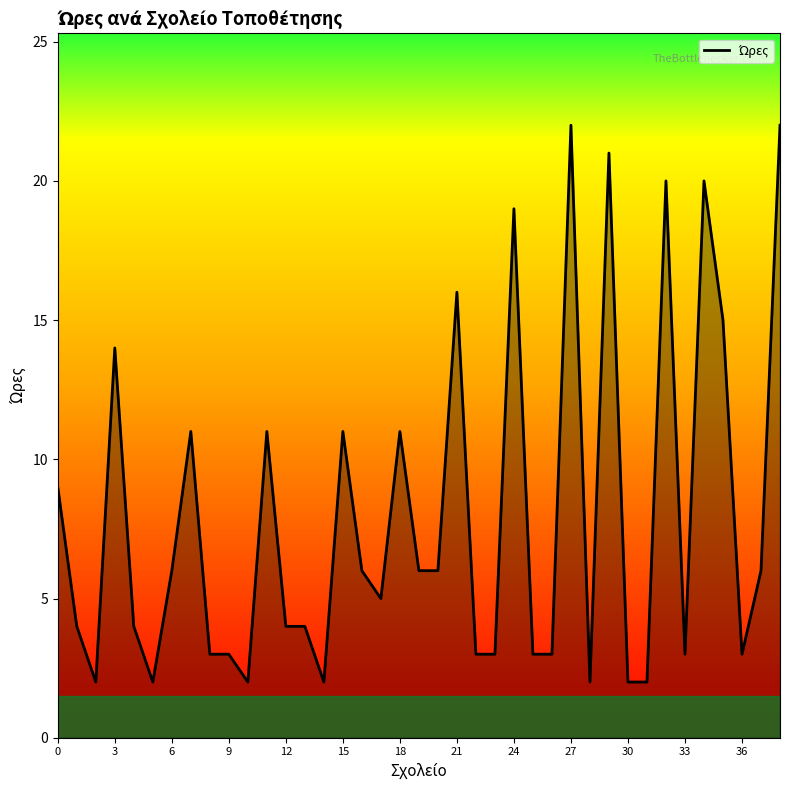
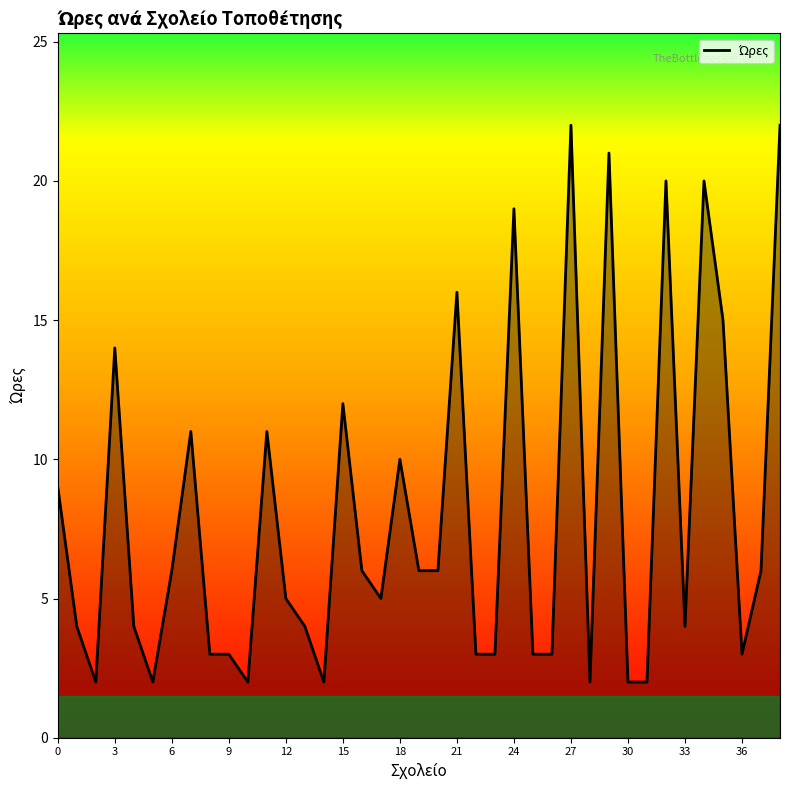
  {
    "0": 9,
    "3": 14,
    "6": 6,
    "9": 3,
-   "12": 4,
-   "15": 11,
-   "18": 11,
+   "12": 5,
+   "15": 12,
+   "18": 10,
    "21": 16,
    "24": 19,
    "27": 22,
    "30": 2,
-   "33": 3,
+   "33": 4,
    "36": 3
  }
